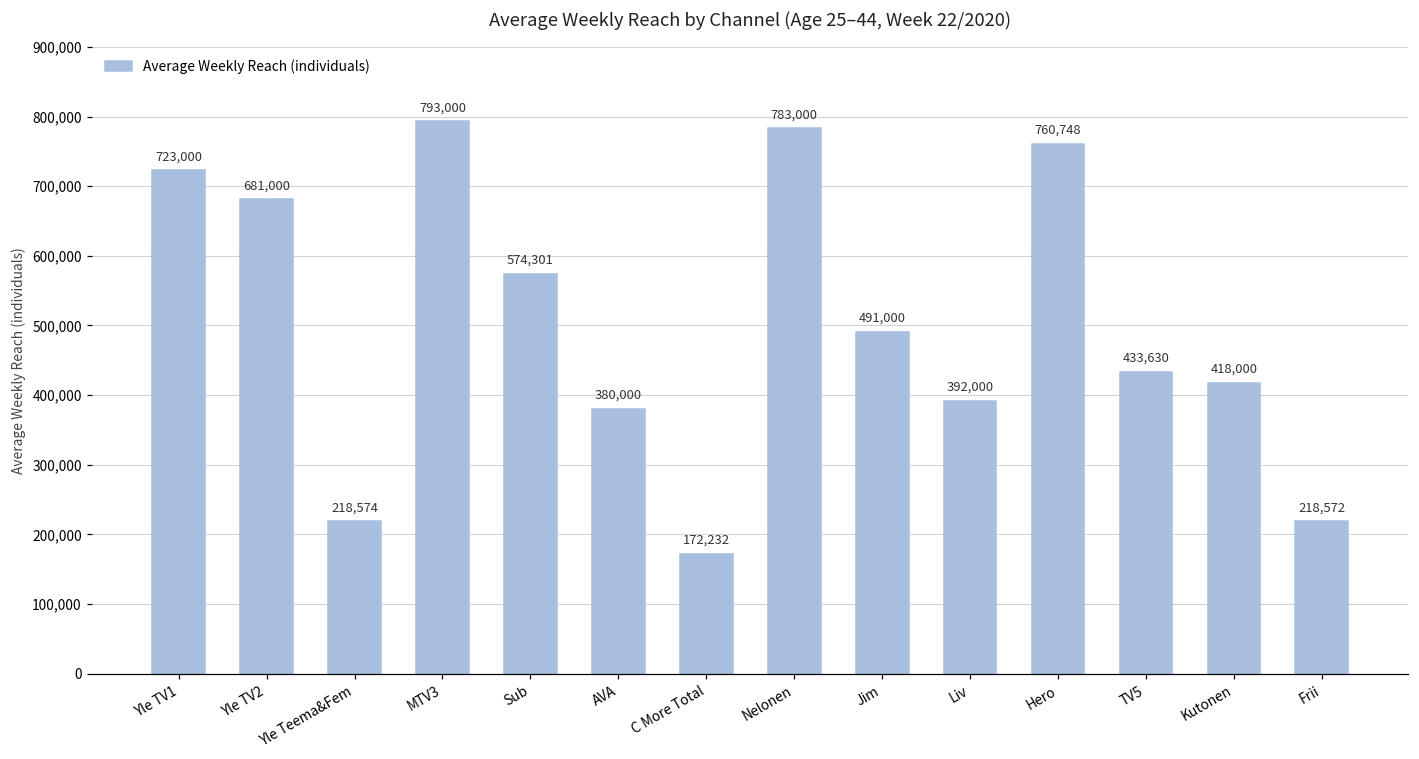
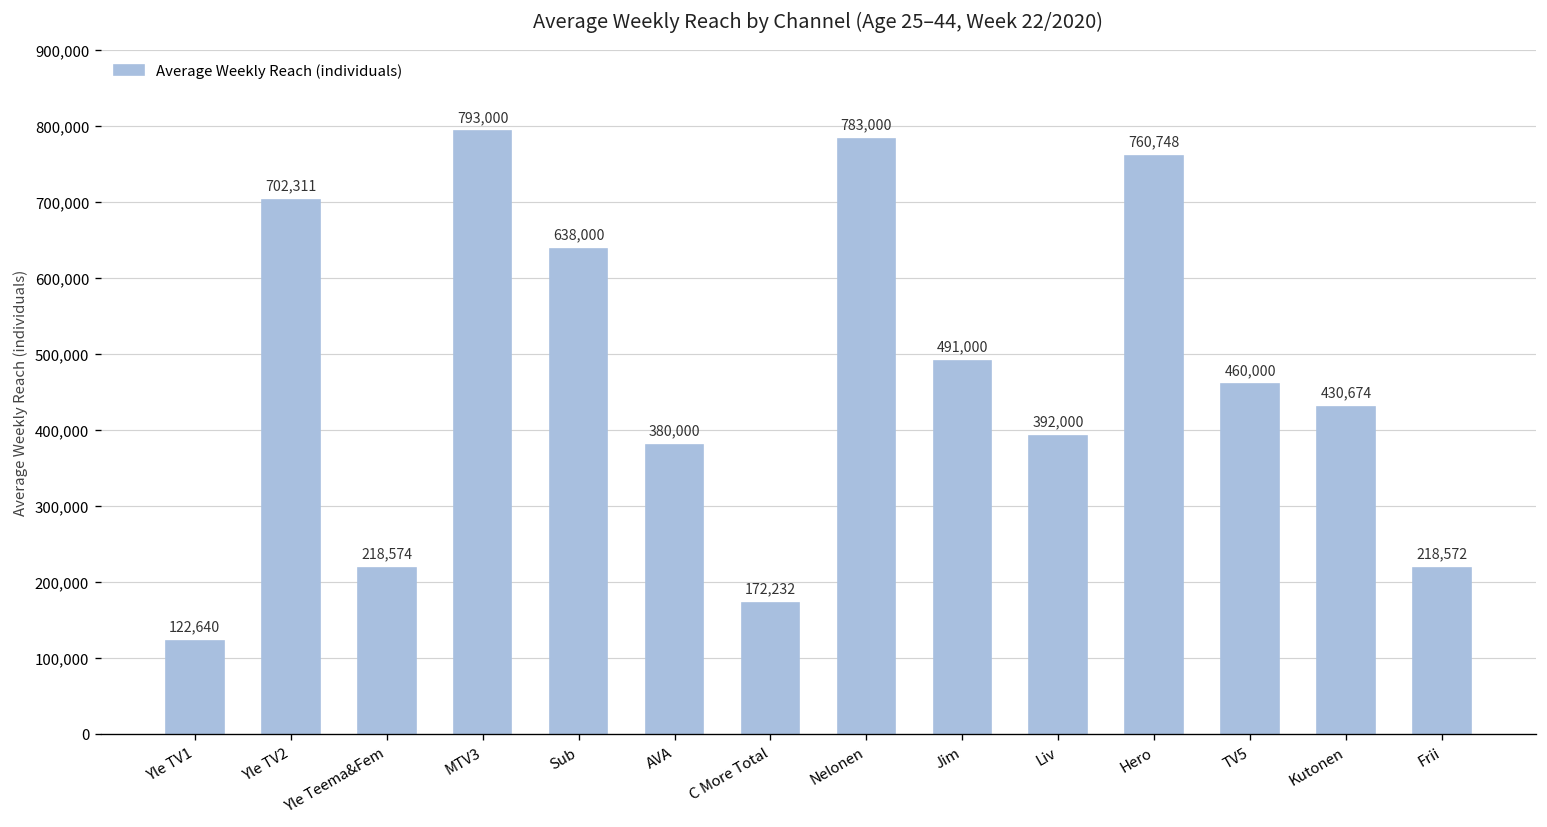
  {
-   "Yle TV1": "723,000",
-   "Yle TV2": "681,000",
+   "Yle TV1": "122,640",
+   "Yle TV2": "702,311",
    "Yle Teema&Fem": "218,574",
    "MTV3": "793,000",
-   "Sub": "574,301",
+   "Sub": "638,000",
    "AVA": "380,000",
    "C More Total": "172,232",
    "Nelonen": "783,000",
    "Jim": "491,000",
    "Liv": "392,000",
    "Hero": "760,748",
-   "TV5": "433,630",
-   "Kutonen": "418,000",
+   "TV5": "460,000",
+   "Kutonen": "430,674",
    "Frii": "218,572"
  }
